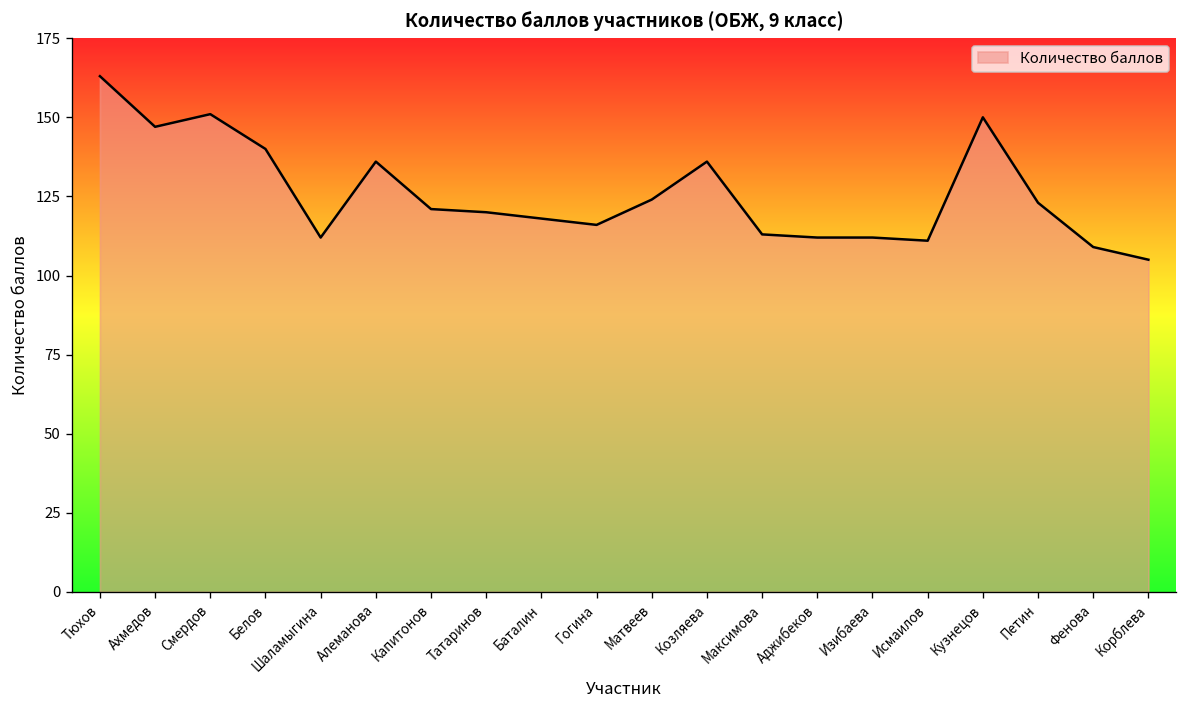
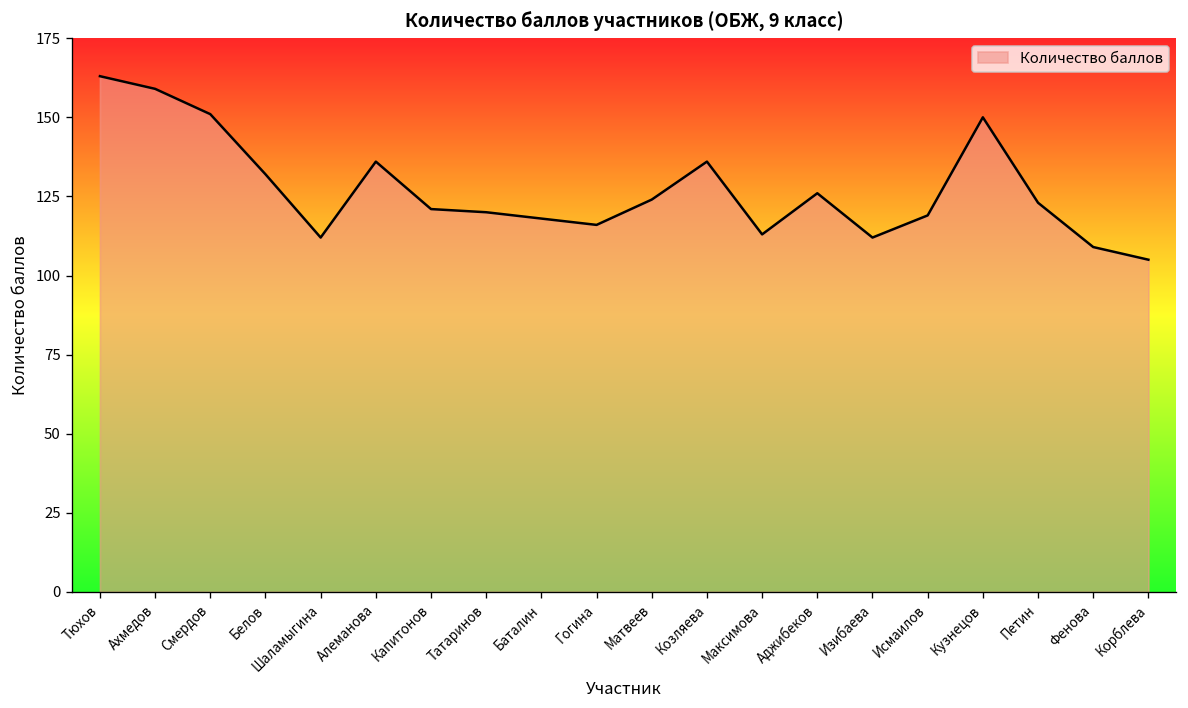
  {
    "Тюхов": 163,
-   "Ахмедов": 147,
+   "Ахмедов": 159,
    "Смердов": 151,
-   "Белов": 140,
+   "Белов": 132,
    "Шаламыгина": 112,
    "Алеманова": 136,
    "Капитонов": 121,
    "Татаринов": 120,
    "Баталин": 118,
    "Гогина": 116,
    "Матвеев": 124,
    "Козляева": 136,
    "Максимова": 113,
-   "Аджибеков": 112,
+   "Аджибеков": 126,
    "Изибаева": 112,
-   "Исмаилов": 111,
+   "Исмаилов": 119,
    "Кузнецов": 150,
    "Петин": 123,
    "Фенова": 109,
    "Корблева": 105
  }
